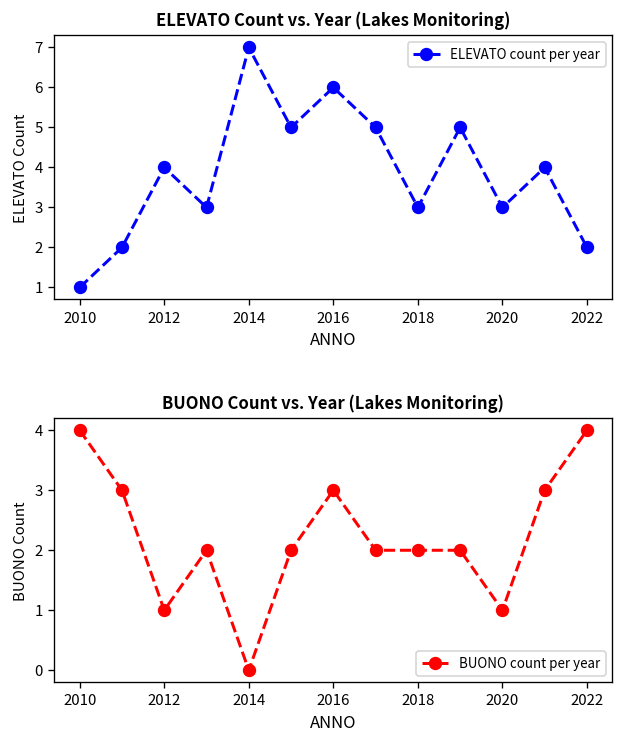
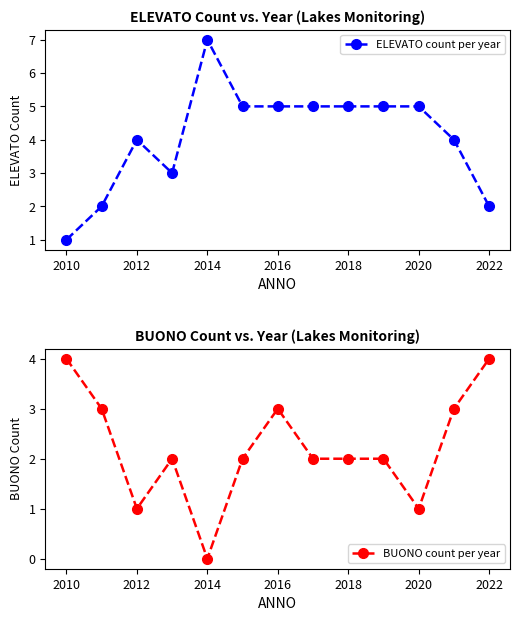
  {
    "ELEVATO Count vs. Year (Lakes Monitoring)": {
      "2010": 1,
      "2012": 4,
      "2014": 7,
-     "2016": 6,
-     "2018": 3,
-     "2020": 3,
+     "2016": 5,
+     "2018": 5,
+     "2020": 5,
      "2022": 2
    },
    "BUONO Count vs. Year (Lakes Monitoring)": {
      "2010": 4.0,
      "2012": 1.0,
      "2014": 0.0,
      "2016": 3.0,
      "2018": 2.0,
      "2020": 1.0,
      "2022": 4.0
    }
  }
